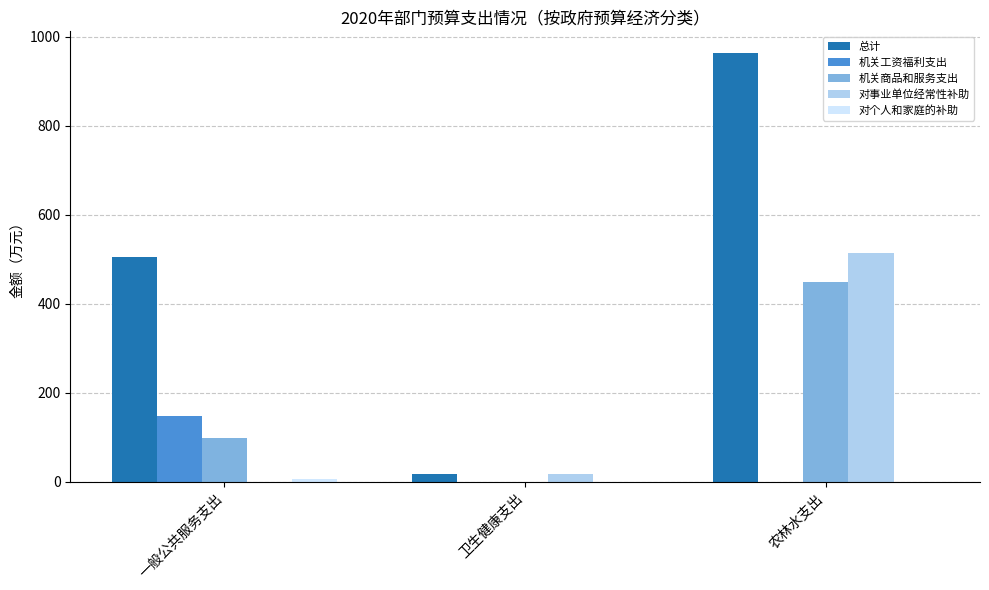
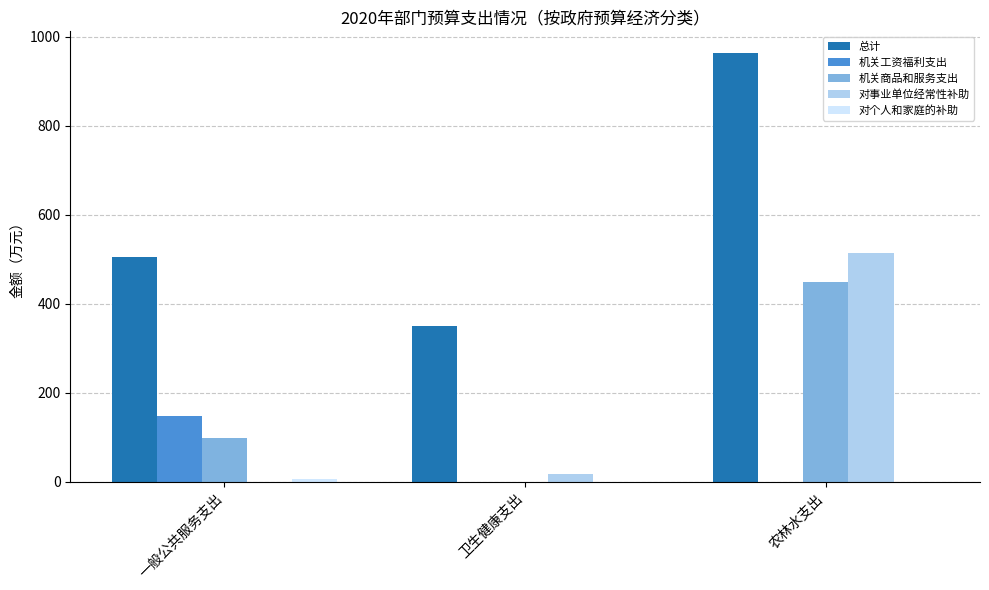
  {
    "总计": {
      "一般公共服务支出": 510,
-     "卫生健康支出": 20,
+     "卫生健康支出": 350,
      "农林水支出": 960
    },
    "机关工资福利支出": {
      "一般公共服务支出": 150,
      "卫生健康支出": 0,
      "农林水支出": 0
    }
  }
